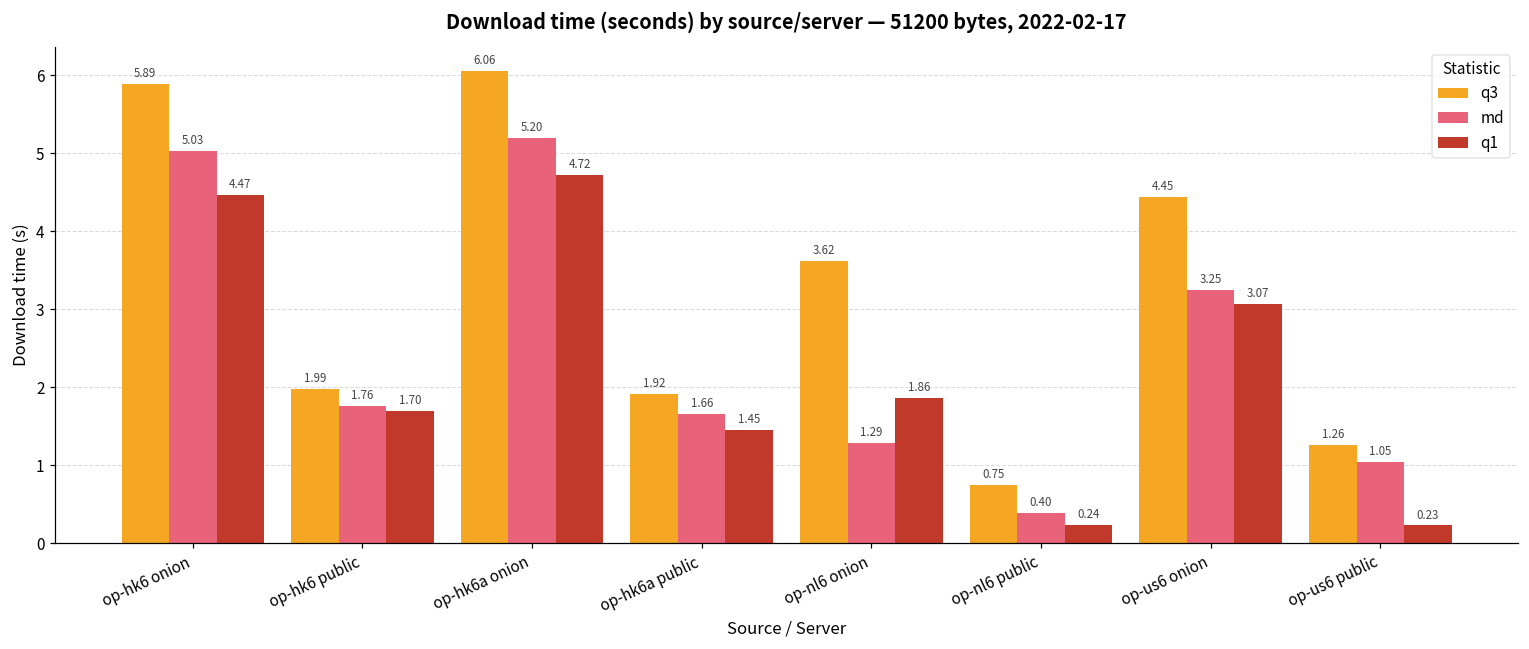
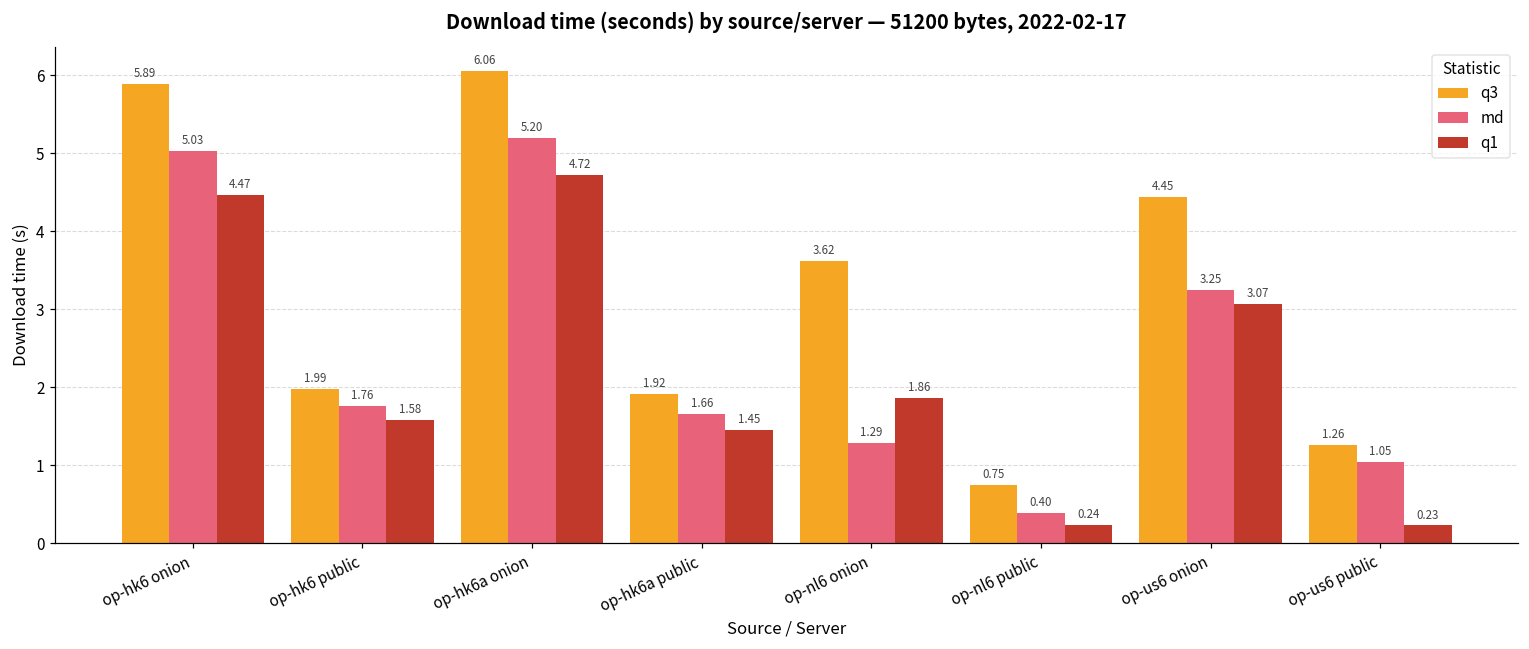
  {
    "q3": {
      "op-hk6 onion": 5.89,
      "op-hk6 public": 1.99,
      "op-hk6a onion": 6.06,
      "op-hk6a public": 1.92,
      "op-nl6 onion": 3.62,
      "op-nl6 public": 0.75,
      "op-us6 onion": 4.45,
      "op-us6 public": 1.26
    },
    "md": {
      "op-hk6 onion": 5.03,
      "op-hk6 public": 1.76,
      "op-hk6a onion": 5.20,
      "op-hk6a public": 1.66,
      "op-nl6 onion": 1.29,
      "op-nl6 public": 0.40,
      "op-us6 onion": 3.25,
      "op-us6 public": 1.05
    },
    "q1": {
      "op-hk6 onion": 4.47,
-     "op-hk6 public": 1.70,
+     "op-hk6 public": 1.58,
      "op-hk6a onion": 4.72,
      "op-hk6a public": 1.45,
      "op-nl6 onion": 1.86,
      "op-nl6 public": 0.24,
      "op-us6 onion": 3.07,
      "op-us6 public": 0.23
    }
  }
